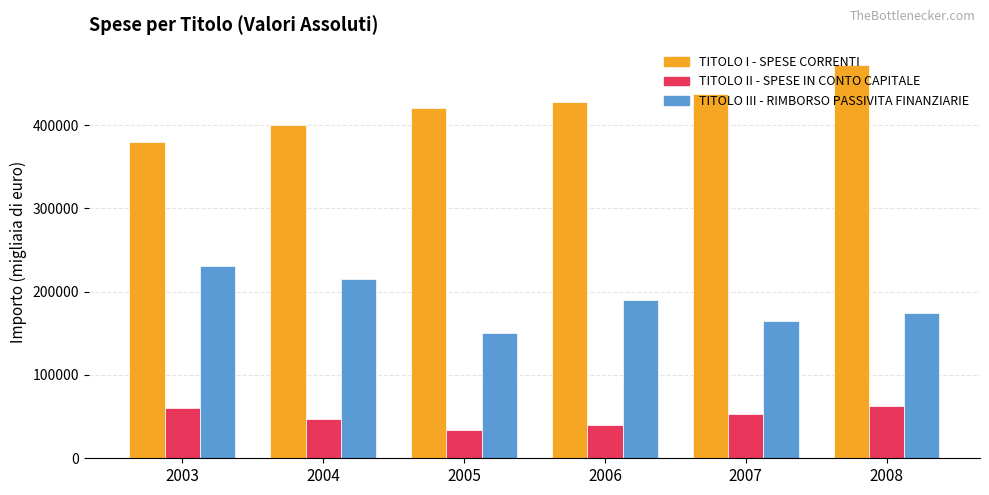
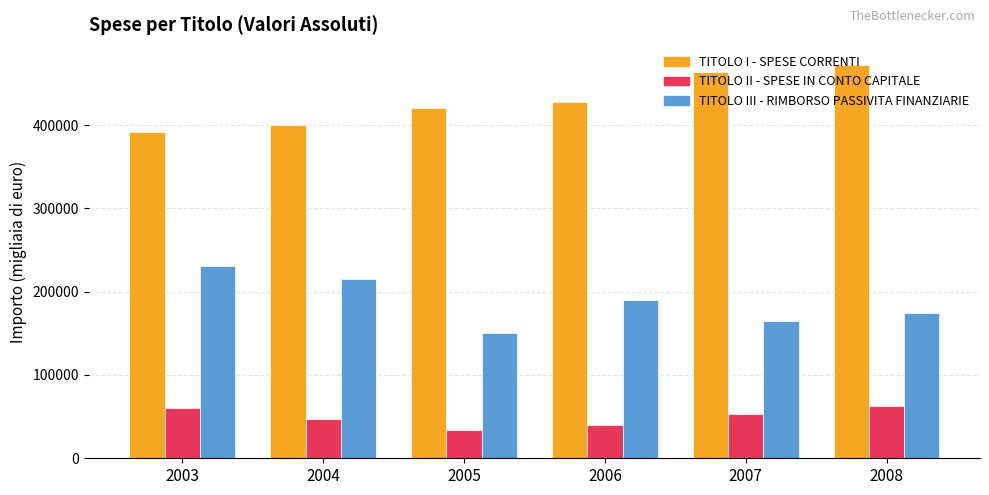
  {
    "TITOLO I - SPESE CORRENTI": {
-     "2003": 380000,
+     "2003": 390000,
      "2004": 400000,
      "2005": 420000,
      "2006": 430000,
-     "2007": 440000,
+     "2007": 460000,
      "2008": 470000
    },
    "TITOLO II - SPESE IN CONTO CAPITALE": {
      "2003": 60000,
      "2004": 50000,
      "2005": 30000,
      "2006": 40000,
      "2007": 50000,
      "2008": 60000
    },
    "TITOLO III - RIMBORSO PASSIVITA FINANZIARIE": {
      "2003": 230000,
      "2004": 210000,
      "2005": 150000,
      "2006": 190000,
      "2007": 160000,
      "2008": 170000
    }
  }
